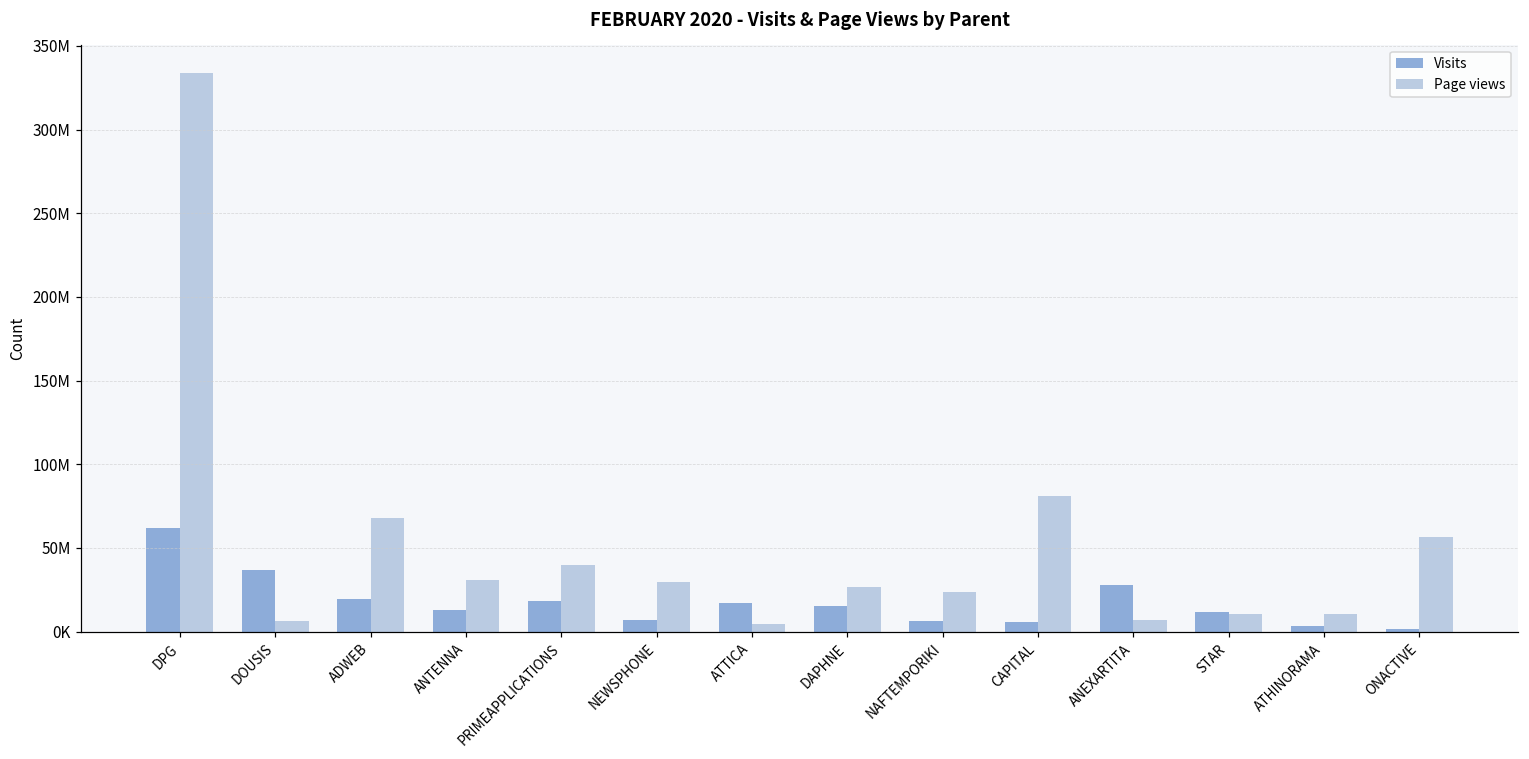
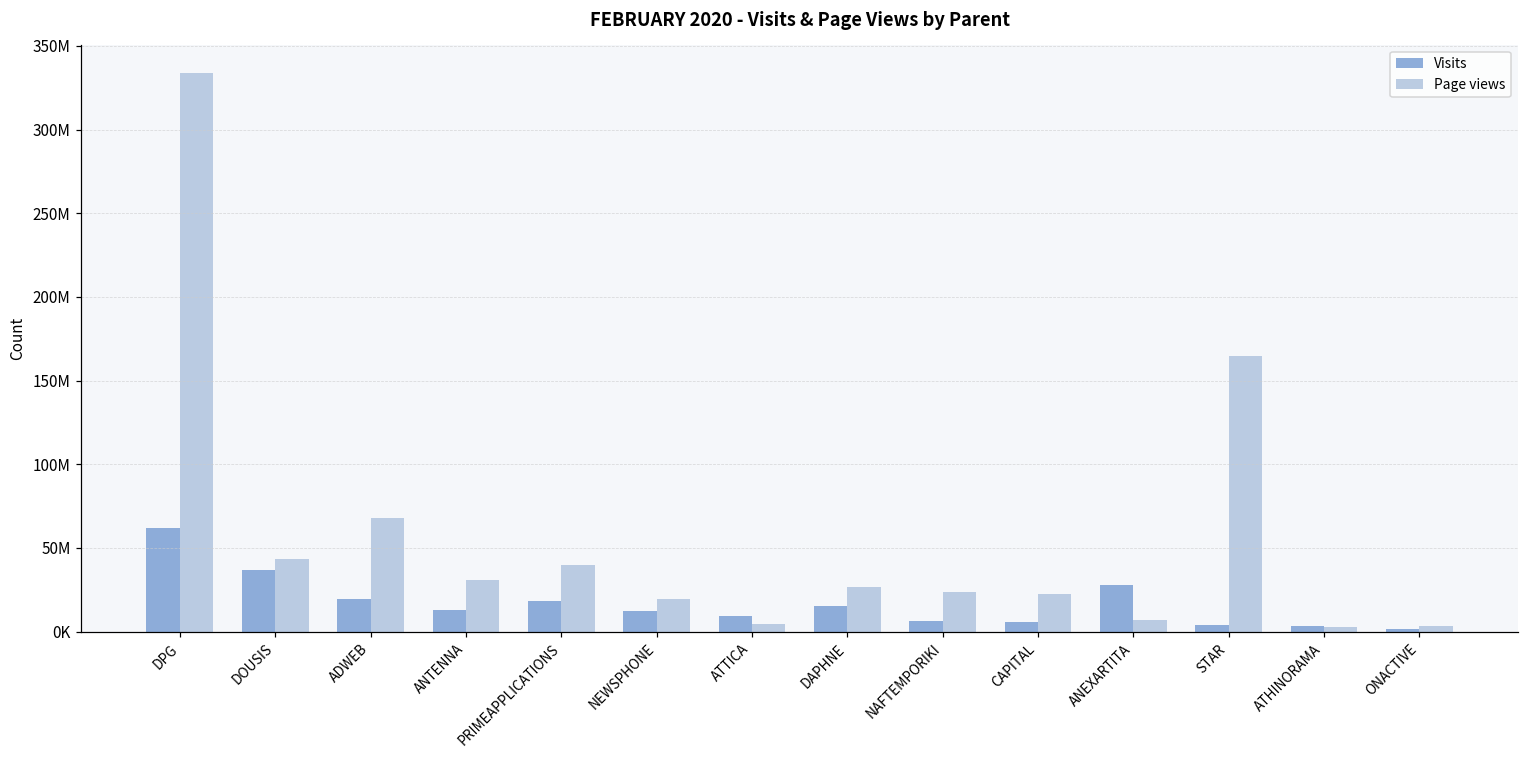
  {
    "Visits": {
      "DPG": 62000000,
      "DOUSIS": 37000000,
      "ADWEB": 19000000,
      "ANTENNA": 13000000,
      "PRIMEAPPLICATIONS": 19000000,
-     "NEWSPHONE": 7000000,
-     "ATTICA": 17000000,
+     "NEWSPHONE": 12000000,
+     "ATTICA": 9000000,
      "DAPHNE": 15000000,
      "NAFTEMPORIKI": 6000000,
      "CAPITAL": 6000000,
      "ANEXARTITA": 28000000,
-     "STAR": 11000000,
+     "STAR": 4000000,
      "ATHINORAMA": 3000000
    },
    "Page views": {
      "DPG": 334000000,
-     "DOUSIS": 6000000,
+     "DOUSIS": 43000000,
      "ADWEB": 68000000,
      "ANTENNA": 31000000,
      "PRIMEAPPLICATIONS": 40000000,
-     "NEWSPHONE": 30000000,
+     "NEWSPHONE": 19000000,
      "ATTICA": 5000000,
      "DAPHNE": 26000000,
      "NAFTEMPORIKI": 24000000,
-     "CAPITAL": 81000000,
+     "CAPITAL": 22000000,
      "ANEXARTITA": 7000000,
-     "STAR": 10000000,
-     "ATHINORAMA": 10000000,
-     "ONACTIVE": 57000000
+     "STAR": 164000000,
+     "ATHINORAMA": 3000000,
+     "ONACTIVE": 3000000
    }
  }
